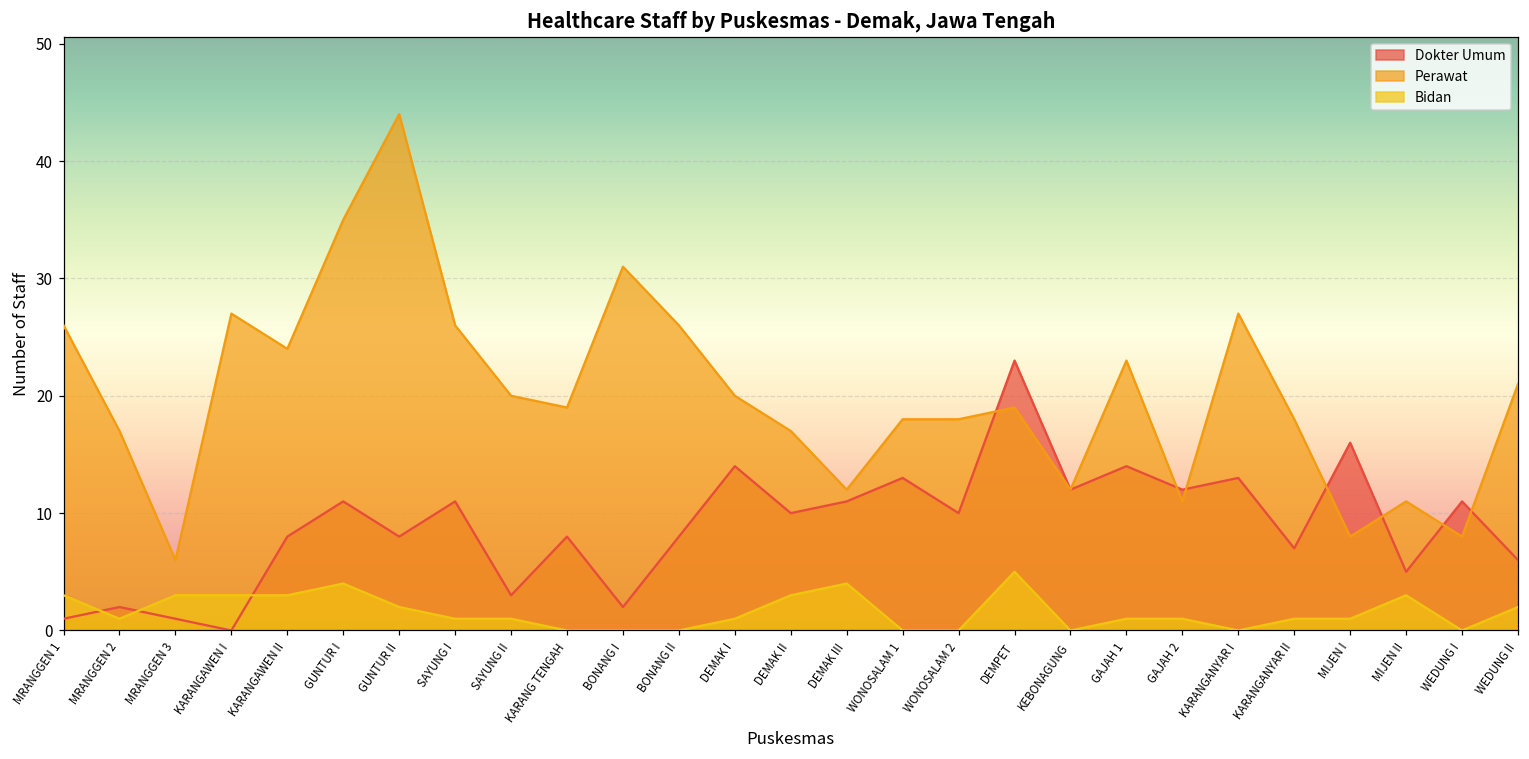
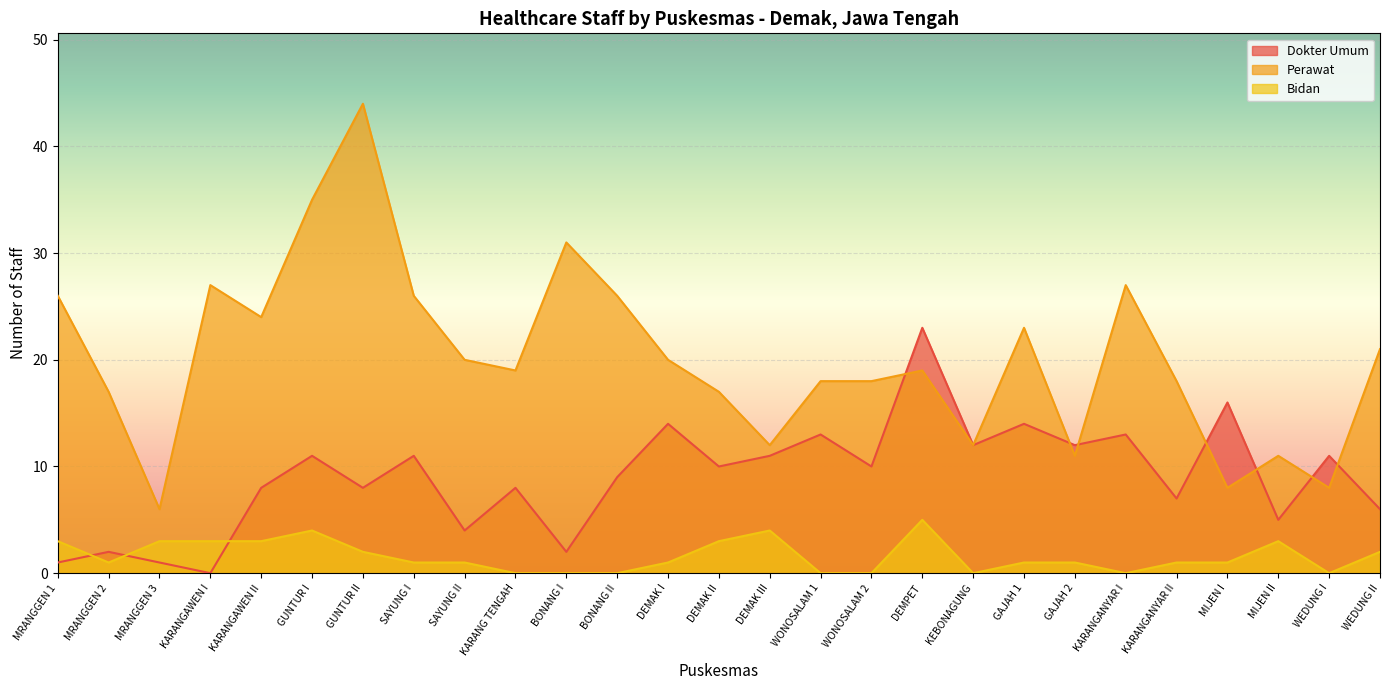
  {
    "Dokter Umum": {
      "MRANGGEN 1": 1,
      "MRANGGEN 2": 2,
      "MRANGGEN 3": 1,
      "KARANGAWEN I": 0,
      "KARANGAWEN II": 8,
      "GUNTUR I": 11,
      "GUNTUR II": 8,
      "SAYUNG I": 11,
-     "SAYUNG II": 3,
+     "SAYUNG II": 4,
      "KARANG TENGAH": 8,
      "BONANG I": 2,
-     "BONANG II": 8,
+     "BONANG II": 9,
      "DEMAK I": 14,
      "DEMAK II": 10,
      "DEMAK III": 11,
      "WONOSALAM 1": 13,
      "WONOSALAM 2": 10,
      "DEMPET": 23,
      "GAJAH 1": 14,
      "GAJAH 2": 12,
      "KARANGANYAR I": 13,
      "KARANGANYAR II": 7,
      "MIJEN I": 16,
      "MIJEN II": 5,
      "WEDUNG I": 11,
      "WEDUNG II": 6
    }
  }
